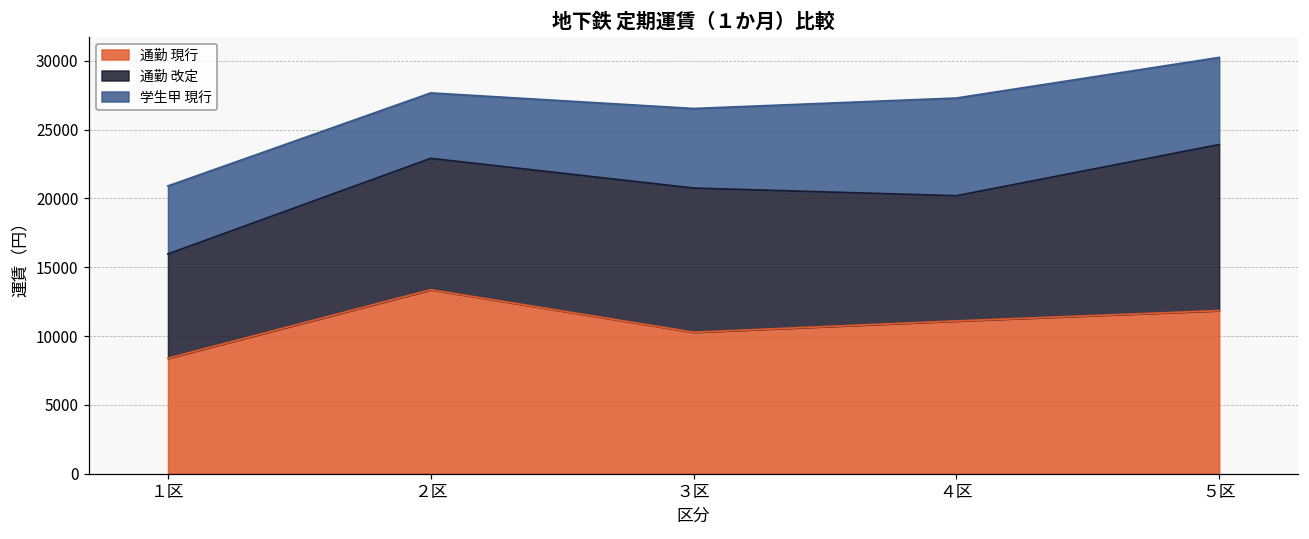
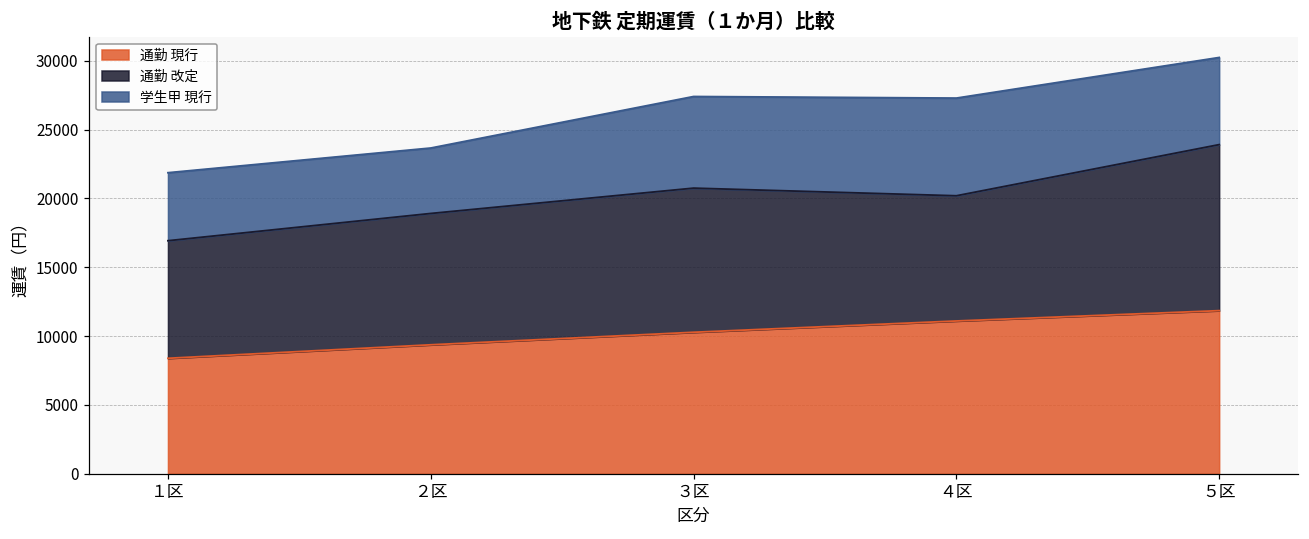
  {
    "通勤 現行": {
      "１区": 8400,
-     "２区": 13400,
+     "２区": 9400,
      "３区": 10300,
      "４区": 11100,
      "５区": 11900
    },
    "通勤 改定": {
-     "１区": 7600,
+     "１区": 8500,
      "２区": 9500,
      "３区": 10500,
      "４区": 9100,
      "５区": 12100
    },
    "学生甲 現行": {
      "１区": 4900,
      "２区": 4800,
-     "３区": 5800,
+     "３区": 6700,
      "４区": 7100,
      "５区": 6300
    }
  }
